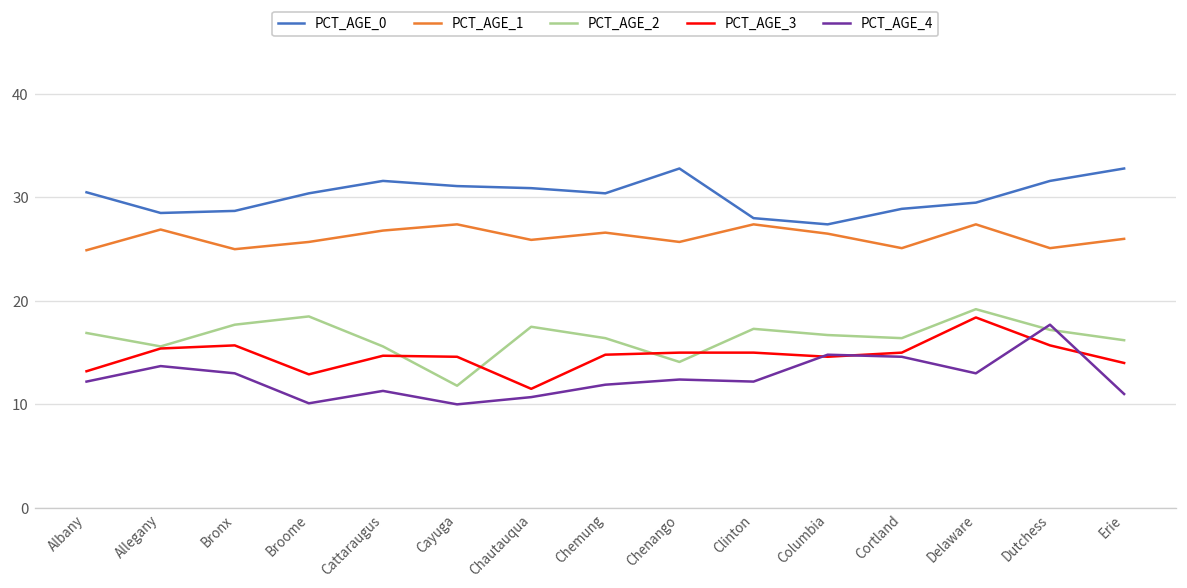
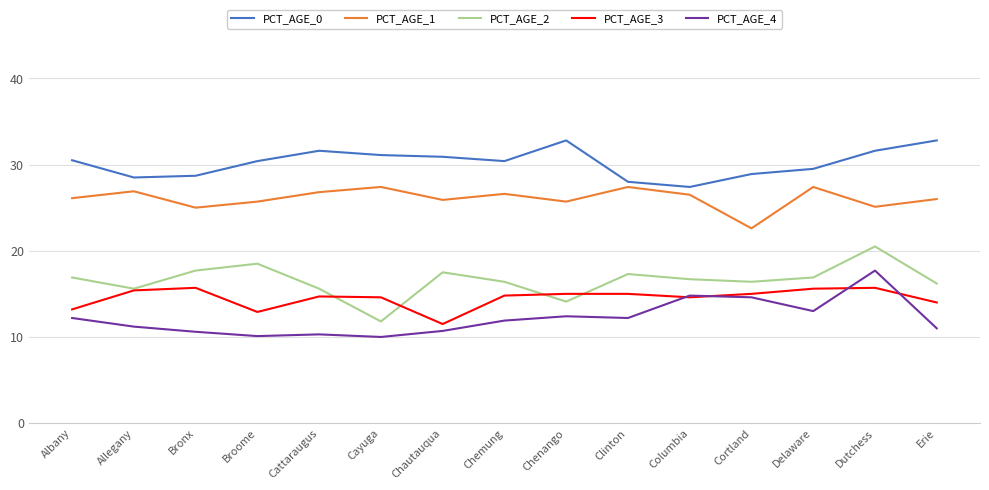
  {
    "PCT_AGE_0": {
      "Albany": 31,
      "Allegany": 29,
      "Bronx": 29,
      "Broome": 30,
      "Cattaraugus": 32,
      "Cayuga": 31,
      "Chautauqua": 31,
      "Chemung": 30,
      "Chenango": 33,
      "Clinton": 28,
      "Columbia": 27,
      "Cortland": 29,
      "Delaware": 30,
      "Dutchess": 32,
      "Erie": 33
    },
    "PCT_AGE_1": {
-     "Albany": 25,
+     "Albany": 26,
      "Allegany": 27,
      "Bronx": 25,
      "Broome": 26,
      "Cattaraugus": 27,
      "Cayuga": 27,
      "Chautauqua": 26,
      "Chemung": 27,
      "Chenango": 26,
      "Clinton": 27,
      "Columbia": 27,
-     "Cortland": 25,
+     "Cortland": 23,
      "Delaware": 27,
      "Dutchess": 25,
      "Erie": 26
    },
    "PCT_AGE_2": {
      "Albany": 17,
      "Bronx": 18,
      "Broome": 19,
      "Cattaraugus": 16,
      "Cayuga": 12,
      "Chautauqua": 18,
      "Chemung": 16,
      "Chenango": 14,
      "Clinton": 17,
      "Columbia": 17,
      "Cortland": 16,
-     "Delaware": 19,
-     "Dutchess": 17,
+     "Delaware": 17,
+     "Dutchess": 21,
      "Erie": 16
    },
    "PCT_AGE_3": {
      "Albany": 13,
      "Bronx": 16,
      "Broome": 13,
      "Cattaraugus": 15,
      "Cayuga": 15,
      "Chautauqua": 12,
      "Chemung": 15,
      "Chenango": 15,
      "Clinton": 15,
      "Cortland": 15,
-     "Delaware": 18,
+     "Delaware": 16,
      "Dutchess": 16,
      "Erie": 14
    },
    "PCT_AGE_4": {
      "Albany": 12,
-     "Allegany": 14,
-     "Bronx": 13,
+     "Allegany": 11,
+     "Bronx": 11,
      "Broome": 10,
-     "Cattaraugus": 11,
+     "Cattaraugus": 10,
      "Cayuga": 10,
      "Chautauqua": 11,
      "Chemung": 12,
      "Chenango": 12,
      "Clinton": 12,
      "Cortland": 15,
      "Delaware": 13,
      "Dutchess": 18,
      "Erie": 11
    }
  }
